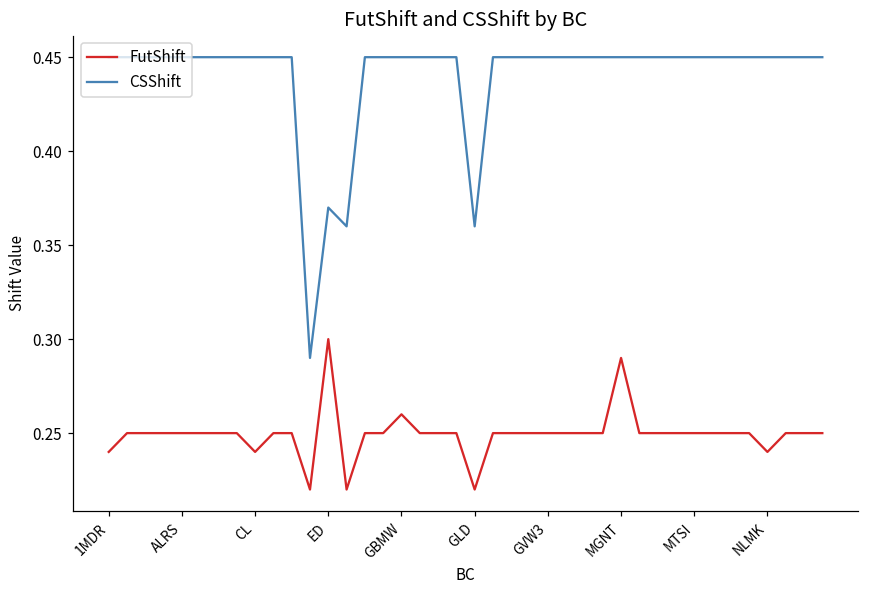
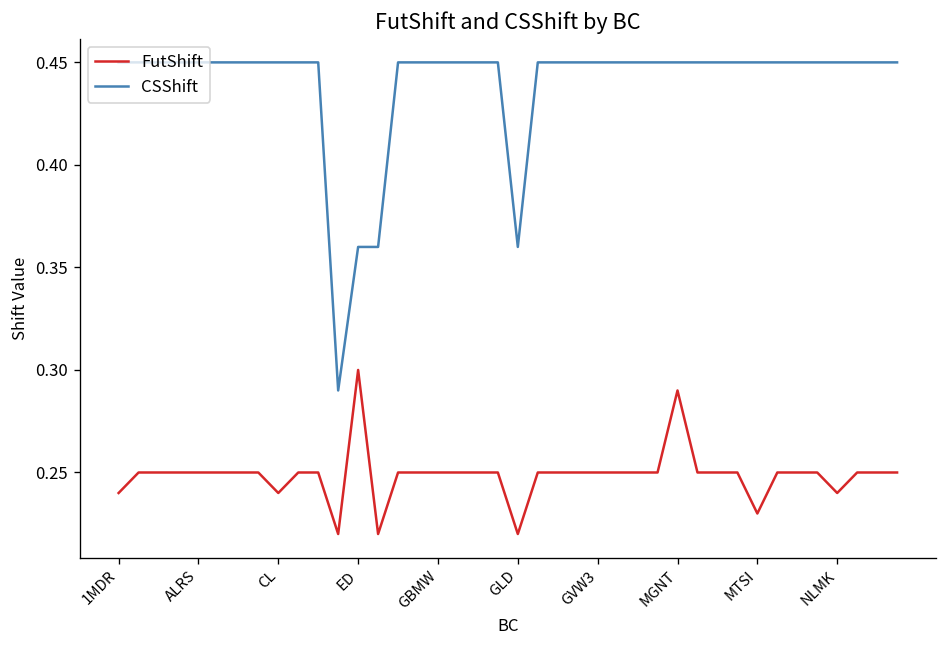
  {
    "FutShift": {
      "1MDR": 0.24,
      "ALRS": 0.25,
      "CL": 0.24,
      "ED": 0.30,
-     "GBMW": 0.26,
+     "GBMW": 0.25,
      "GLD": 0.22,
      "GVW3": 0.25,
      "MGNT": 0.29,
-     "MTSI": 0.25,
+     "MTSI": 0.23,
      "NLMK": 0.24
    },
    "CSShift": {
      "CL": 0.45,
-     "ED": 0.37,
+     "ED": 0.36,
      "GBMW": 0.45,
      "GLD": 0.36,
      "GVW3": 0.45,
      "MGNT": 0.45,
      "MTSI": 0.45,
      "NLMK": 0.45
    }
  }
